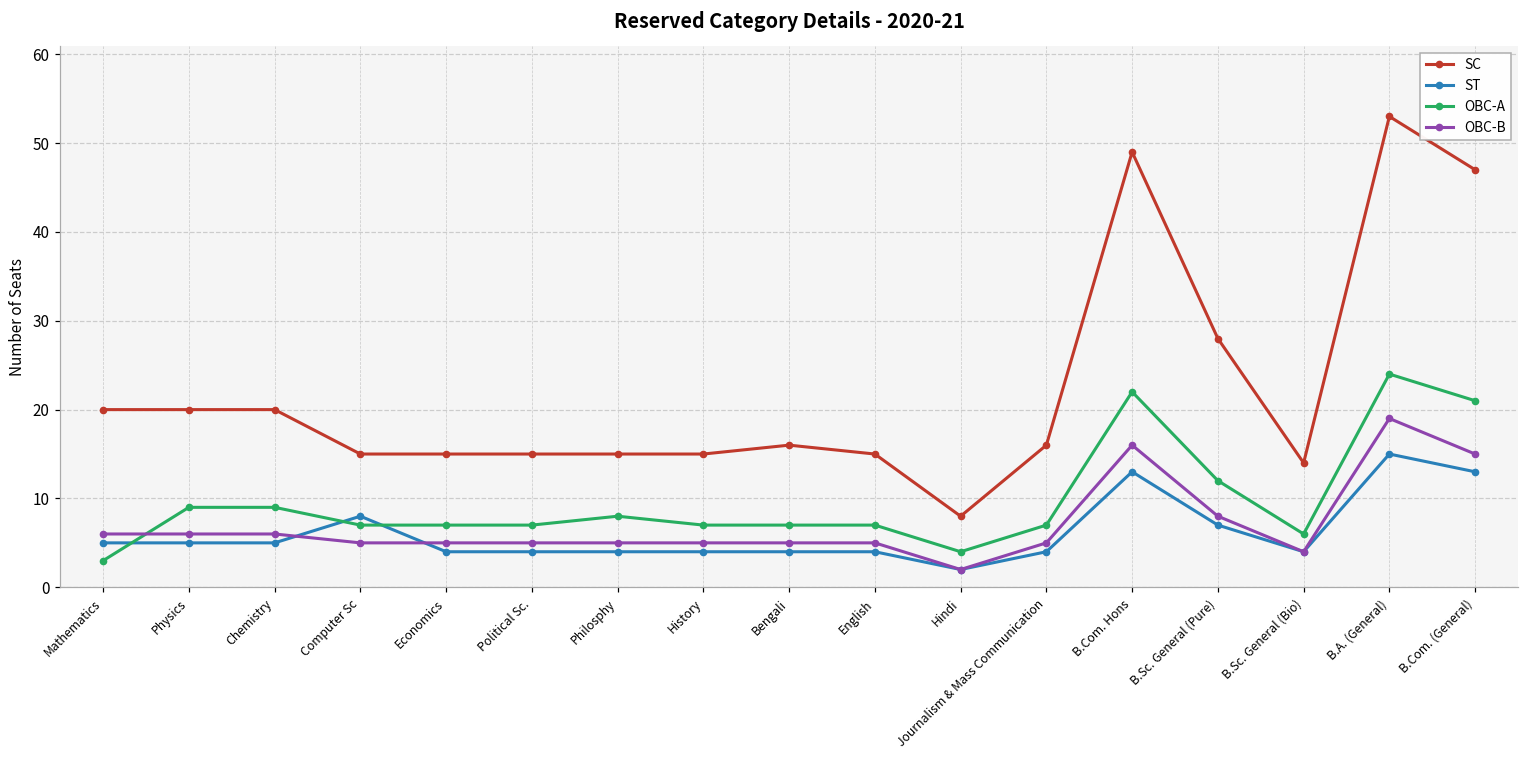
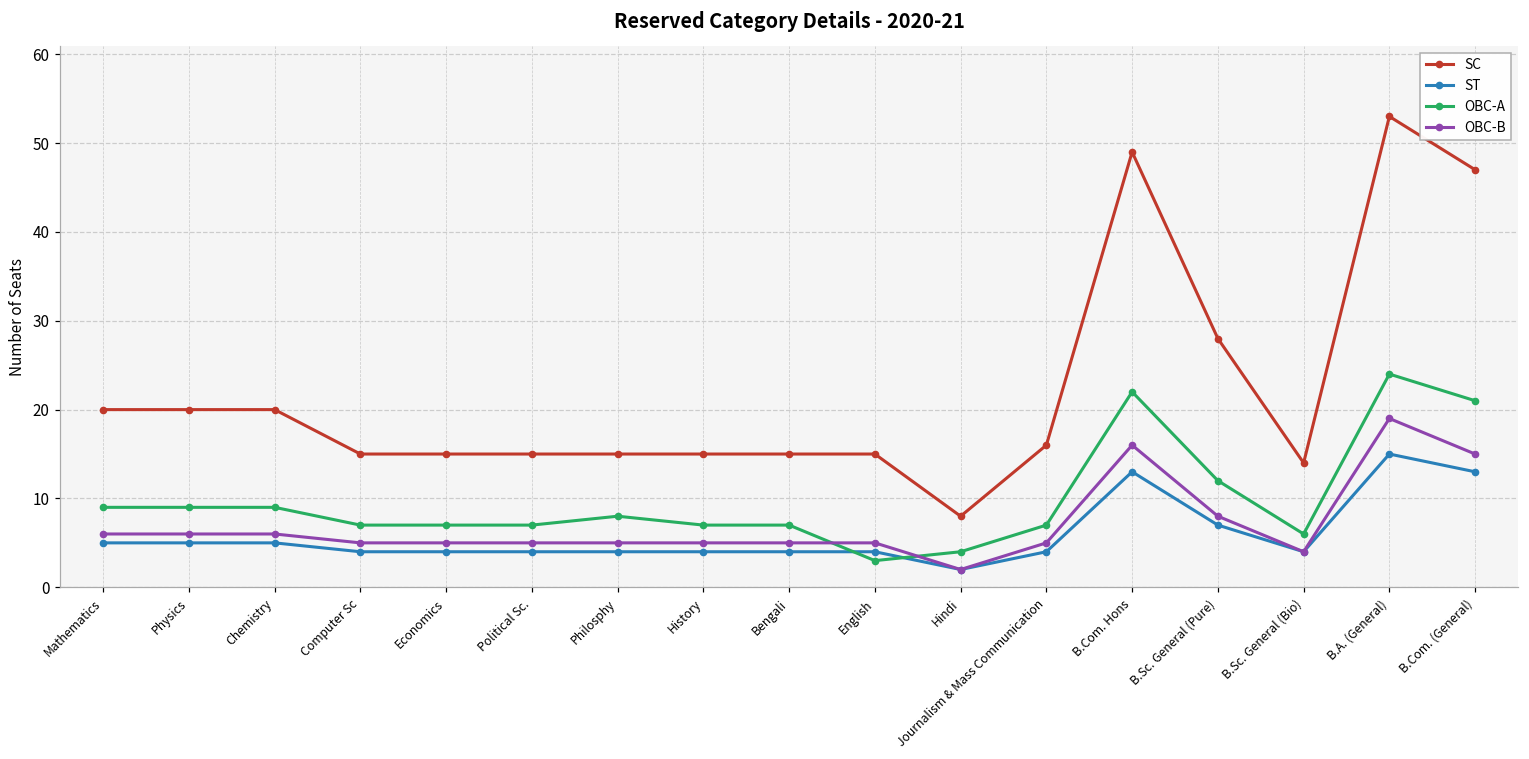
  {
    "SC": {
      "Mathematics": 20,
      "Physics": 20,
      "Chemistry": 20,
      "Computer Sc": 15,
      "Economics": 15,
      "Political Sc.": 15,
      "Philosphy": 15,
      "History": 15,
-     "Bengali": 16,
+     "Bengali": 15,
      "English": 15,
      "Hindi": 8,
      "Journalism & Mass Communication": 16,
      "B.Com. Hons": 49,
      "B.Sc. General (Pure)": 28,
      "B.Sc. General (Bio)": 14,
      "B.A. (General)": 53,
      "B.Com. (General)": 47
    },
    "ST": {
      "Mathematics": 5,
      "Physics": 5,
      "Chemistry": 5,
-     "Computer Sc": 8,
+     "Computer Sc": 4,
      "Economics": 4,
      "Political Sc.": 4,
      "Philosphy": 4,
      "History": 4,
      "Bengali": 4,
      "English": 4,
      "Journalism & Mass Communication": 4,
      "B.Com. Hons": 13,
      "B.Sc. General (Pure)": 7,
      "B.A. (General)": 15,
      "B.Com. (General)": 13
    },
    "OBC-A": {
-     "Mathematics": 3,
+     "Mathematics": 9,
      "Physics": 9,
      "Chemistry": 9,
      "Computer Sc": 7,
      "Economics": 7,
      "Political Sc.": 7,
      "Philosphy": 8,
      "History": 7,
      "Bengali": 7,
-     "English": 7,
+     "English": 3,
      "Hindi": 4,
      "Journalism & Mass Communication": 7,
      "B.Com. Hons": 22,
      "B.Sc. General (Pure)": 12,
      "B.Sc. General (Bio)": 6,
      "B.A. (General)": 24,
      "B.Com. (General)": 21
    },
    "OBC-B": {
      "Mathematics": 6,
      "Physics": 6,
      "Chemistry": 6,
      "Computer Sc": 5,
      "Economics": 5,
      "Political Sc.": 5,
      "Philosphy": 5,
      "History": 5,
      "Bengali": 5,
      "English": 5,
      "Journalism & Mass Communication": 5,
      "B.Com. Hons": 16,
      "B.Sc. General (Pure)": 8,
      "B.A. (General)": 19,
      "B.Com. (General)": 15
    }
  }
